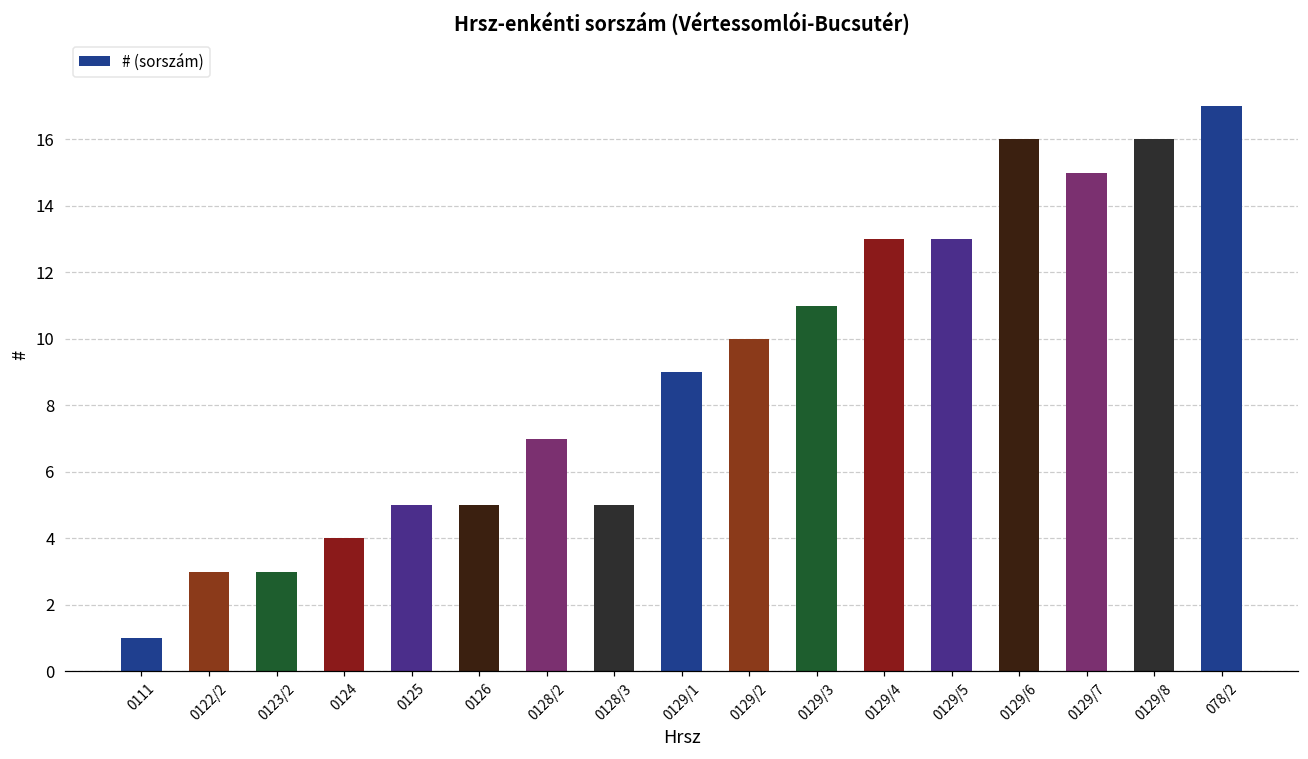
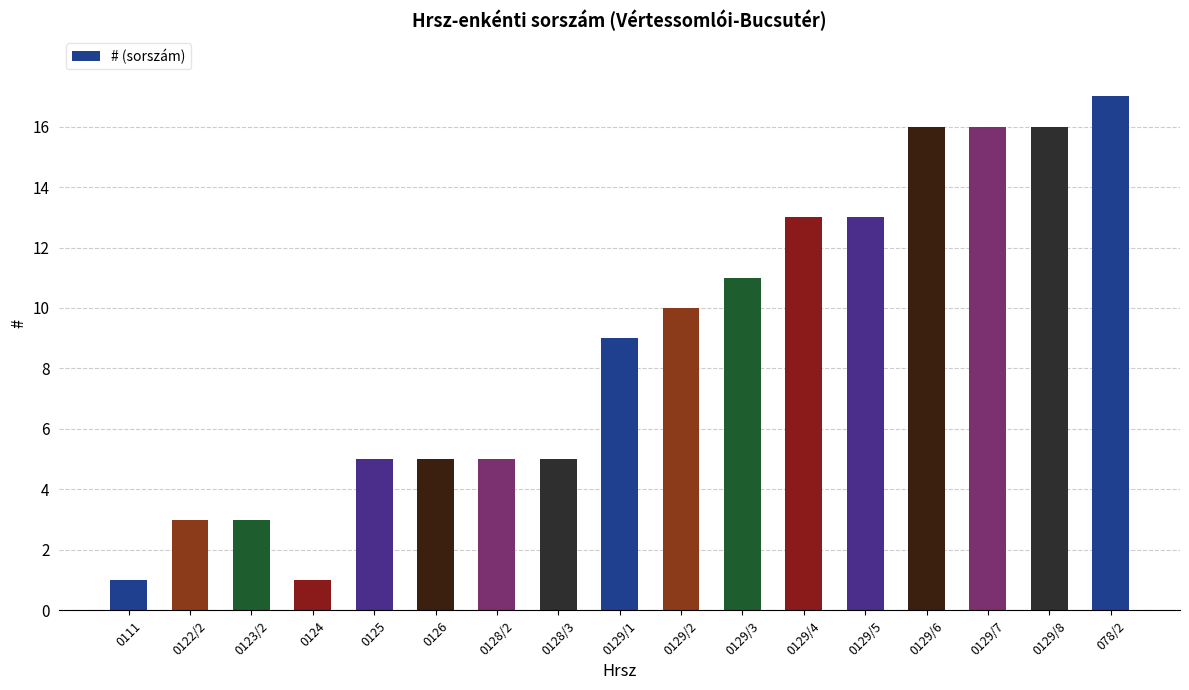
  {
    "0111": 1,
    "0122/2": 3,
    "0123/2": 3,
-   "0124": 4,
+   "0124": 1,
    "0125": 5,
    "0126": 5,
-   "0128/2": 7,
+   "0128/2": 5,
    "0128/3": 5,
    "0129/1": 9,
    "0129/2": 10,
    "0129/3": 11,
    "0129/4": 13,
    "0129/5": 13,
    "0129/6": 16,
-   "0129/7": 15,
+   "0129/7": 16,
    "0129/8": 16,
    "078/2": 17
  }
